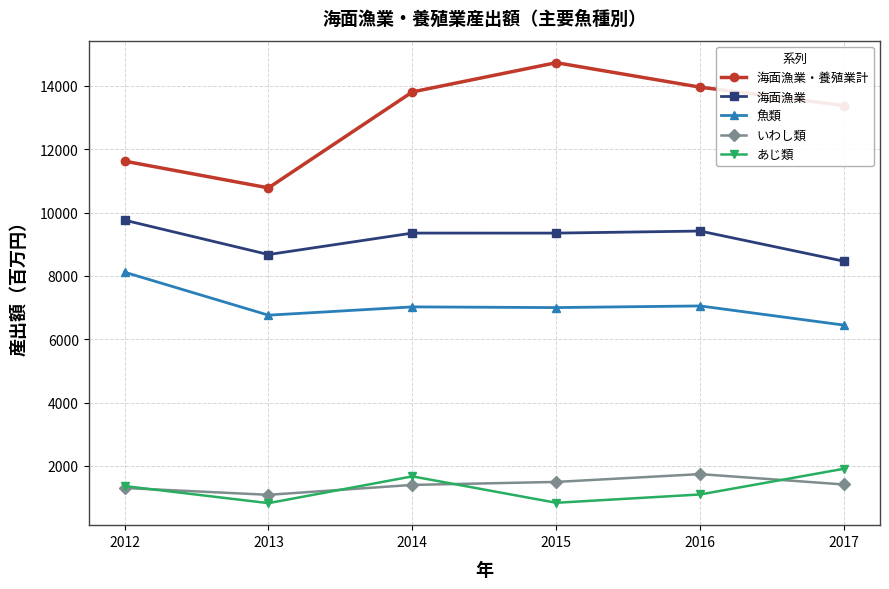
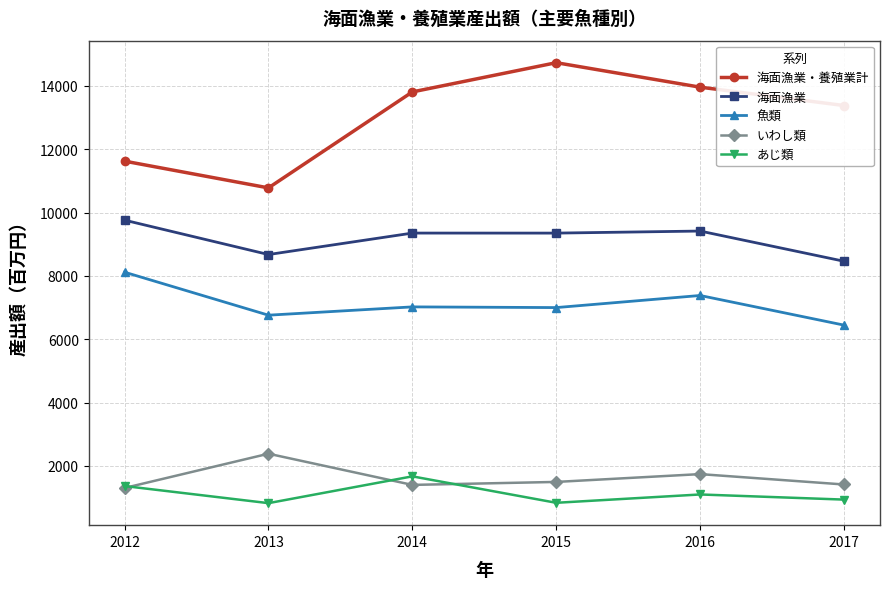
  {
    "海面漁業・養殖業計": {
      "2012": 11600,
      "2013": 10800,
      "2014": 13800,
      "2015": 14700,
      "2016": 14000
    },
    "海面漁業": {
      "2012": 9800,
      "2013": 8700,
      "2014": 9400,
      "2015": 9400,
      "2016": 9400,
      "2017": 8500
    },
    "魚類": {
      "2012": 8100,
      "2013": 6800,
      "2014": 7000,
      "2015": 7000,
-     "2016": 7100,
+     "2016": 7400,
      "2017": 6400
    },
    "いわし類": {
-     "2013": 1100,
+     "2013": 2400,
      "2014": 1400,
      "2015": 1500,
      "2016": 1700,
      "2017": 1400
    },
    "あじ類": {
      "2013": 800,
      "2014": 1700,
      "2015": 800,
      "2016": 1100,
-     "2017": 1900
+     "2017": 900
    }
  }
